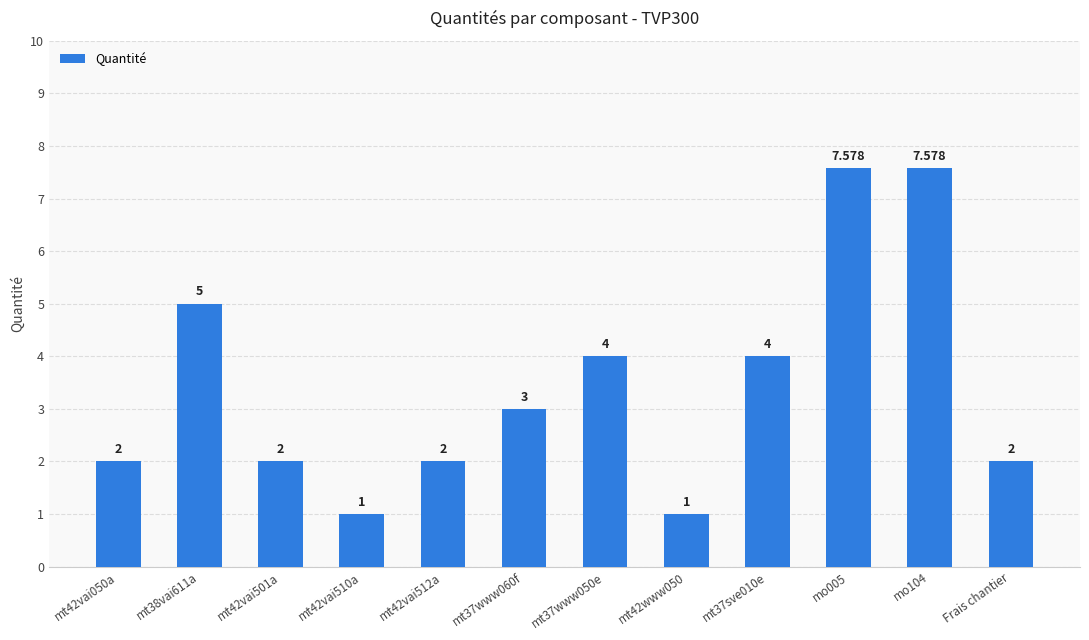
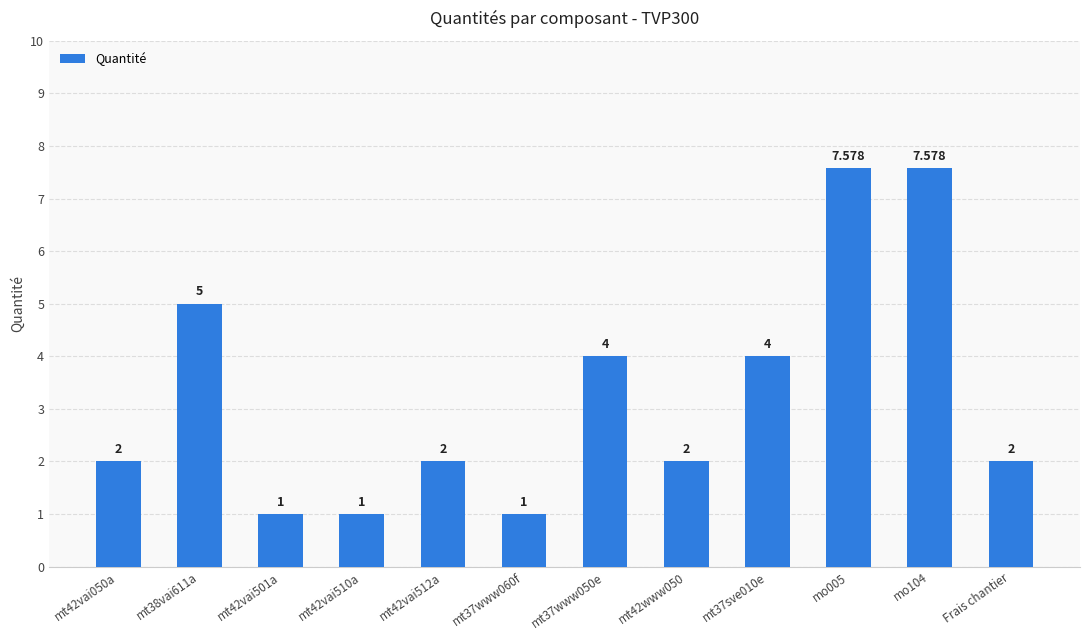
  {
    "mt42vai050a": 2,
    "mt38vai611a": 5,
-   "mt42vai501a": 2,
+   "mt42vai501a": 1,
    "mt42vai510a": 1,
    "mt42vai512a": 2,
-   "mt37www060f": 3,
+   "mt37www060f": 1,
    "mt37www050e": 4,
-   "mt42www050": 1,
+   "mt42www050": 2,
    "mt37sve010e": 4,
    "mo005": 7.578,
    "mo104": 7.578,
    "Frais chantier": 2
  }
